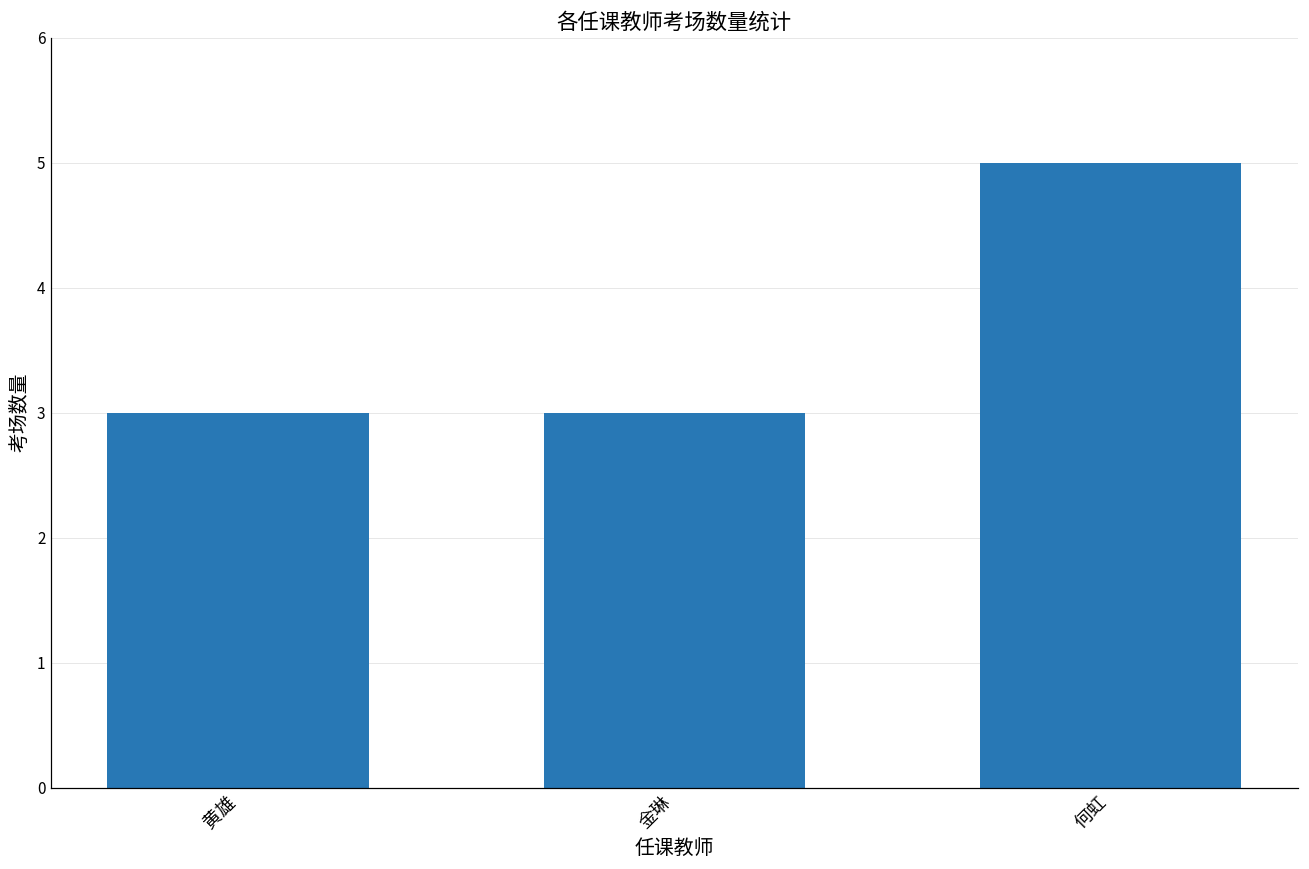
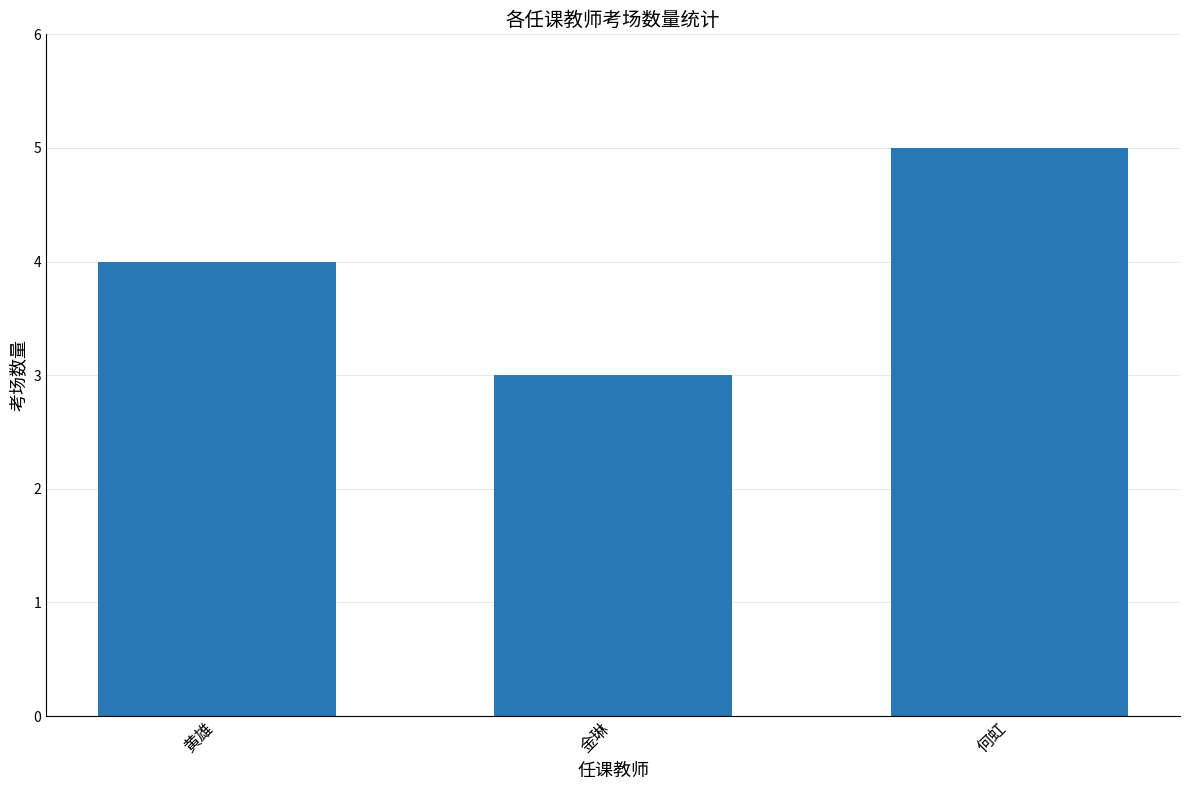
  {
-   "黄雄": 3,
+   "黄雄": 4,
    "金琳": 3,
    "何虹": 5
  }
